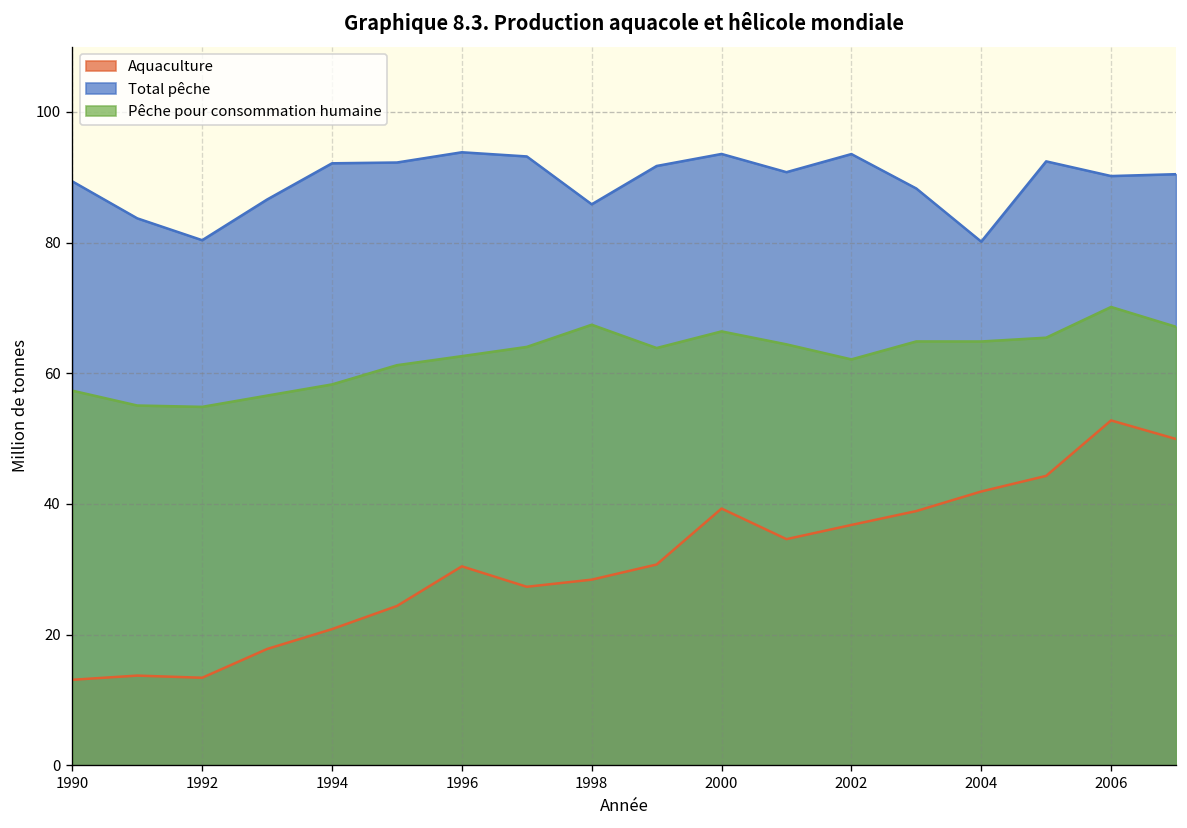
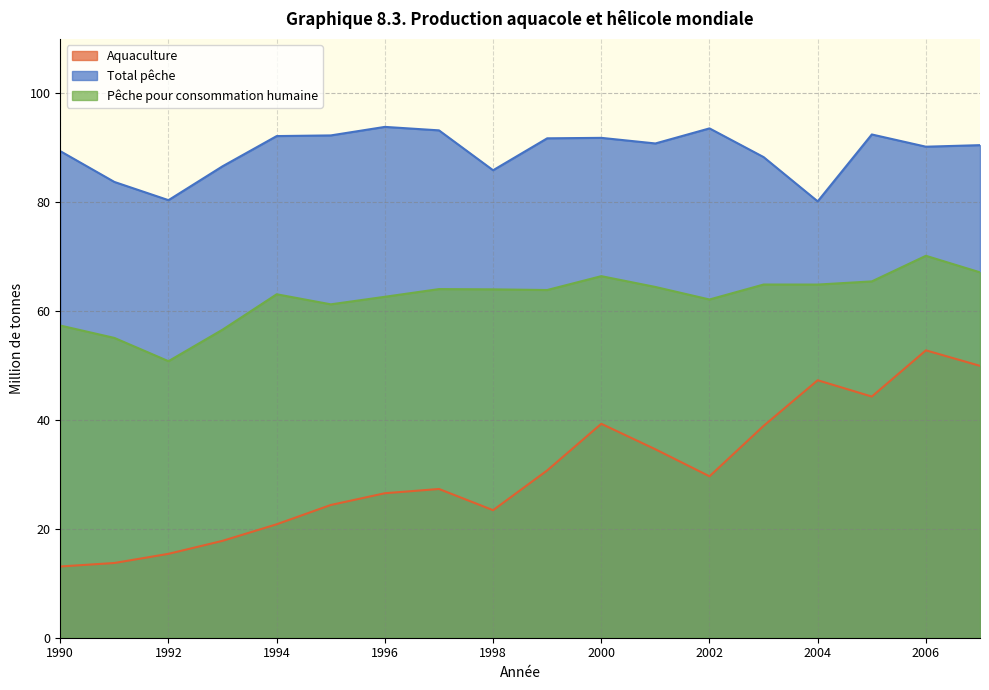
  {
    "Aquaculture": {
      "1990": 13,
-     "1992": 13,
+     "1992": 15,
      "1994": 21,
-     "1996": 30,
-     "1998": 28,
+     "1996": 27,
+     "1998": 23,
      "2000": 39,
-     "2002": 37,
-     "2004": 42,
+     "2002": 30,
+     "2004": 47,
      "2006": 53
    },
    "Total pêche": {
      "1990": 89,
      "1992": 80,
      "1994": 92,
      "1996": 94,
      "1998": 86,
-     "2000": 94,
+     "2000": 92,
      "2002": 94,
      "2004": 80,
      "2006": 90
    },
    "Pêche pour consommation humaine": {
      "1990": 57,
-     "1992": 55,
-     "1994": 58,
+     "1992": 51,
+     "1994": 63,
      "1996": 63,
-     "1998": 67,
+     "1998": 64,
      "2000": 66,
      "2002": 62,
      "2004": 65,
      "2006": 70
    }
  }
